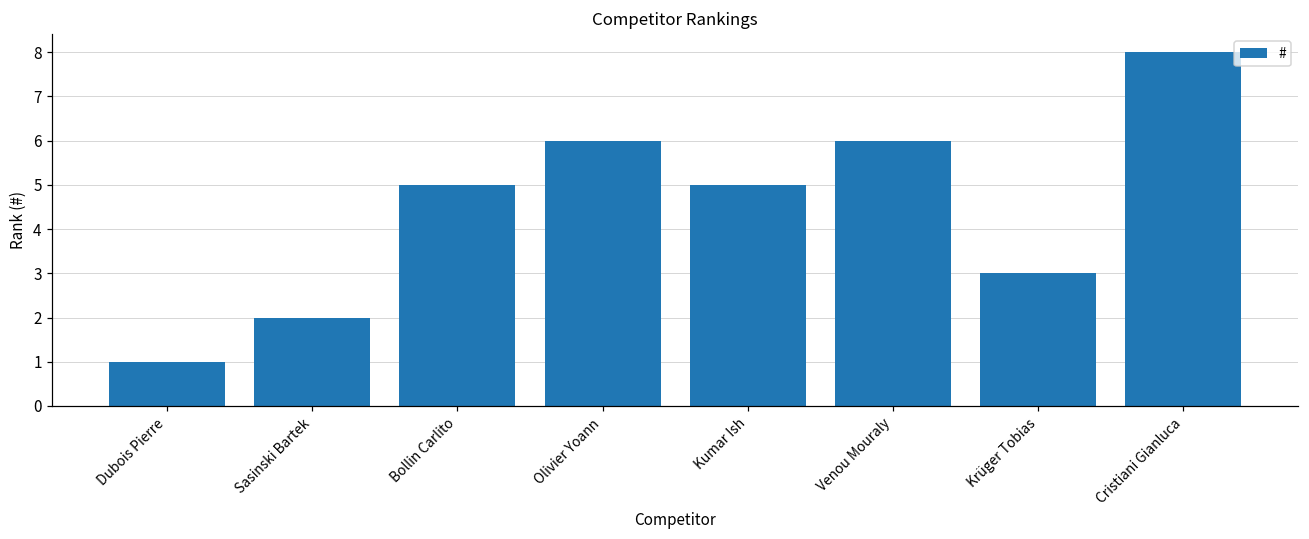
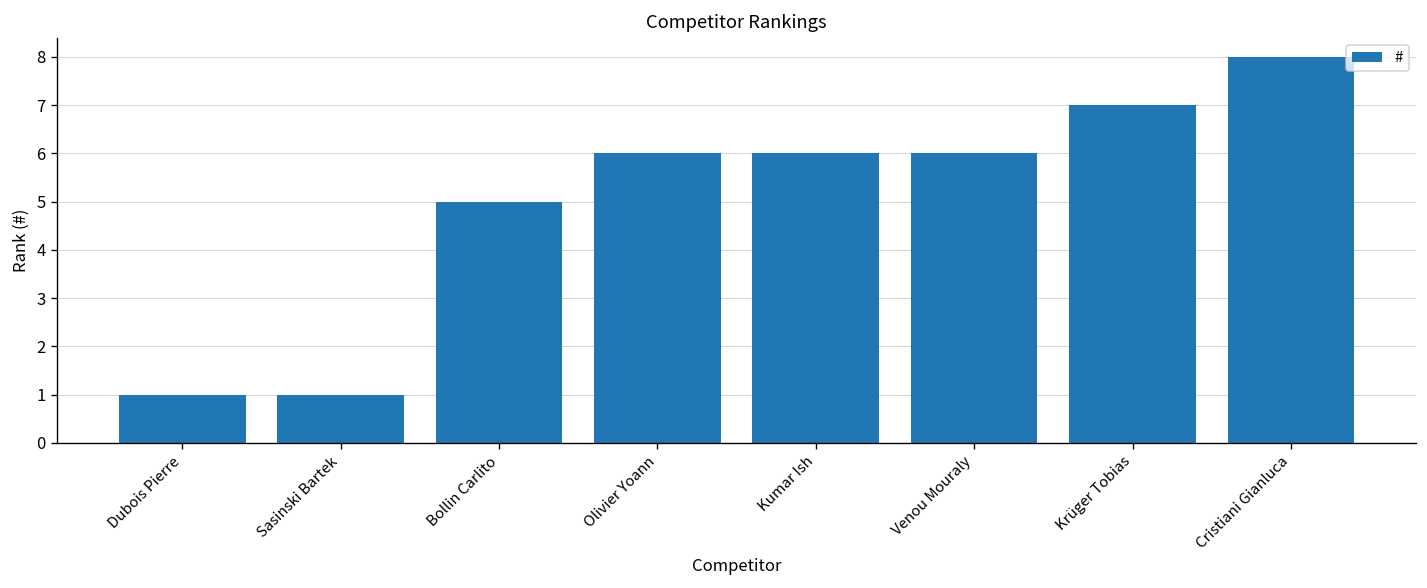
  {
    "Dubois Pierre": 1,
-   "Sasinski Bartek": 2,
+   "Sasinski Bartek": 1,
    "Bollin Carlito": 5,
    "Olivier Yoann": 6,
-   "Kumar Ish": 5,
+   "Kumar Ish": 6,
    "Venou Mouraly": 6,
-   "Krüger Tobias": 3,
+   "Krüger Tobias": 7,
    "Cristiani Gianluca": 8
  }
